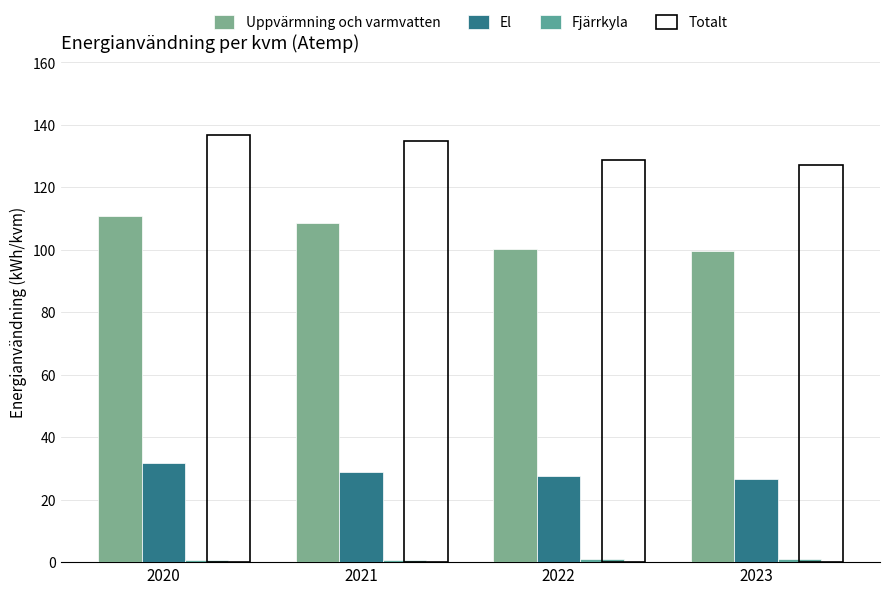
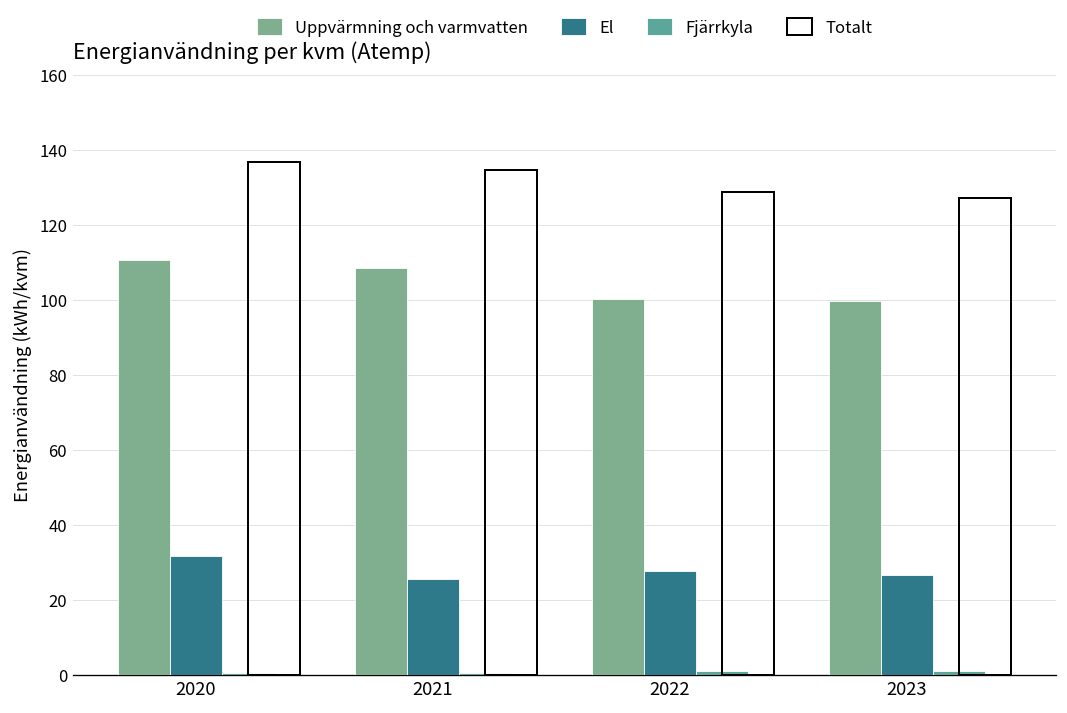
  {
    "El": {
      "2020": 32,
-     "2021": 29,
+     "2021": 26,
      "2022": 28,
      "2023": 27
    }
  }
